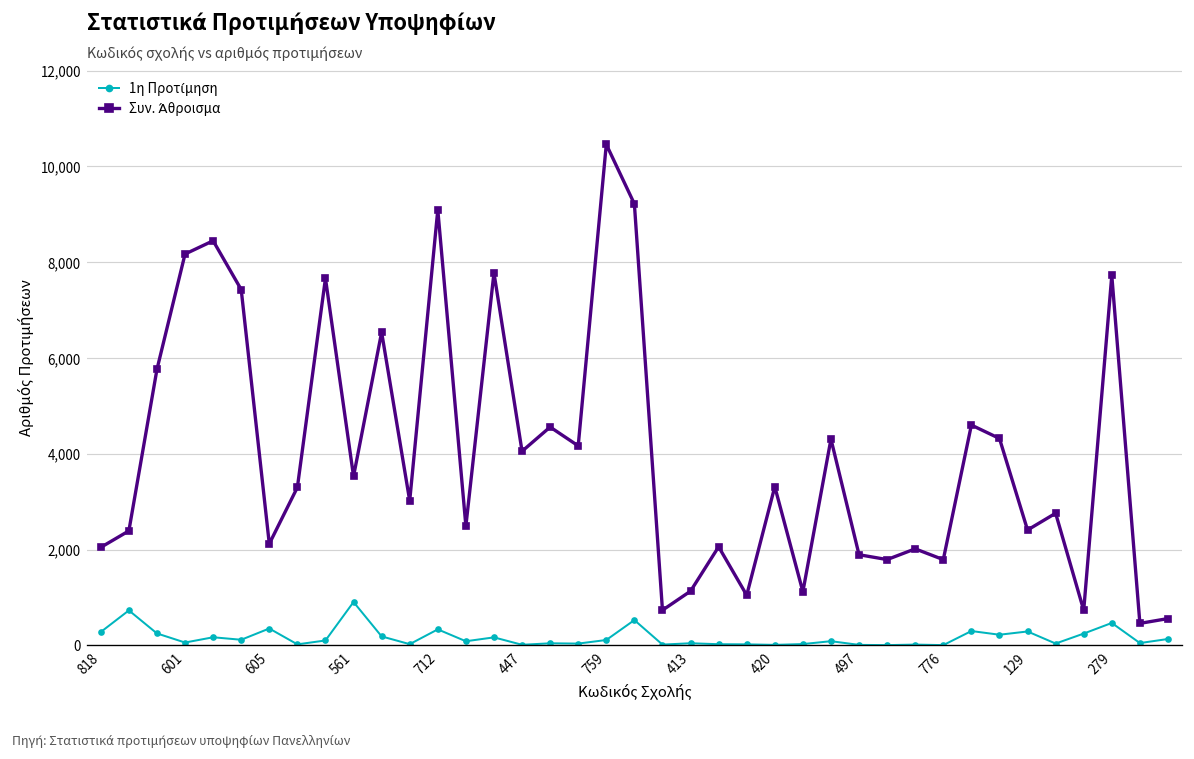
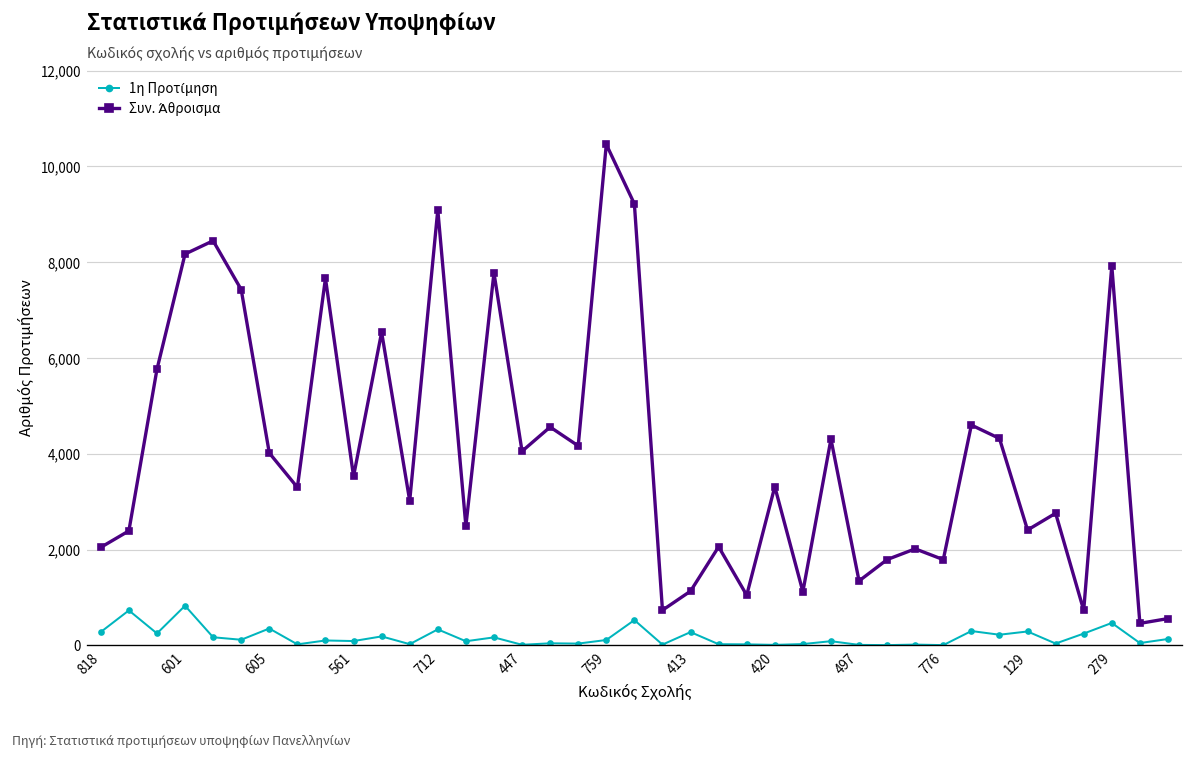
  {
    "1η Προτίμηση": {
      "818": "300",
-     "601": "100",
+     "601": "800",
      "605": "400",
-     "561": "900",
+     "561": "100",
      "712": "300",
      "447": "0",
      "759": "100",
-     "413": "0",
+     "413": "300",
      "420": "0",
      "497": "0",
      "776": "0",
      "129": "300",
      "279": "500"
    },
    "Συν. Άθροισμα": {
      "818": "2,000",
      "601": "8,200",
-     "605": "2,100",
+     "605": "4,000",
      "561": "3,500",
      "712": "9,100",
      "447": "4,100",
      "759": "10,500",
      "413": "1,100",
      "420": "3,300",
-     "497": "1,900",
+     "497": "1,300",
      "776": "1,800",
      "129": "2,400",
-     "279": "7,700"
+     "279": "7,900"
    }
  }
